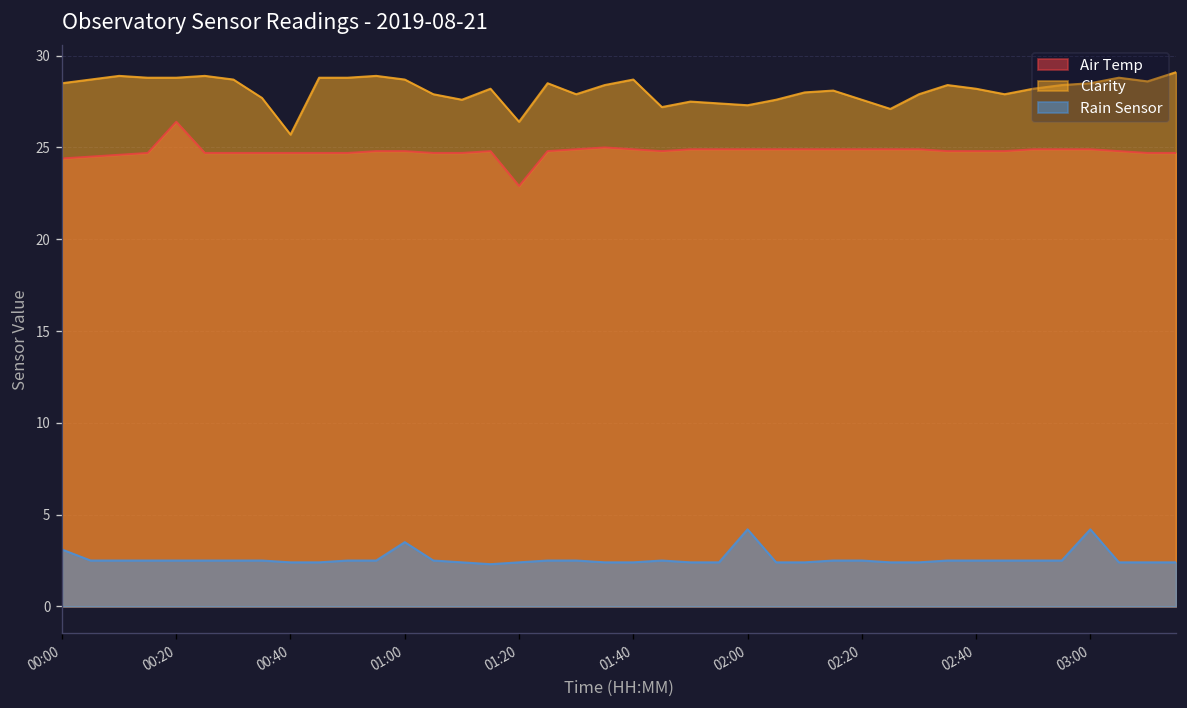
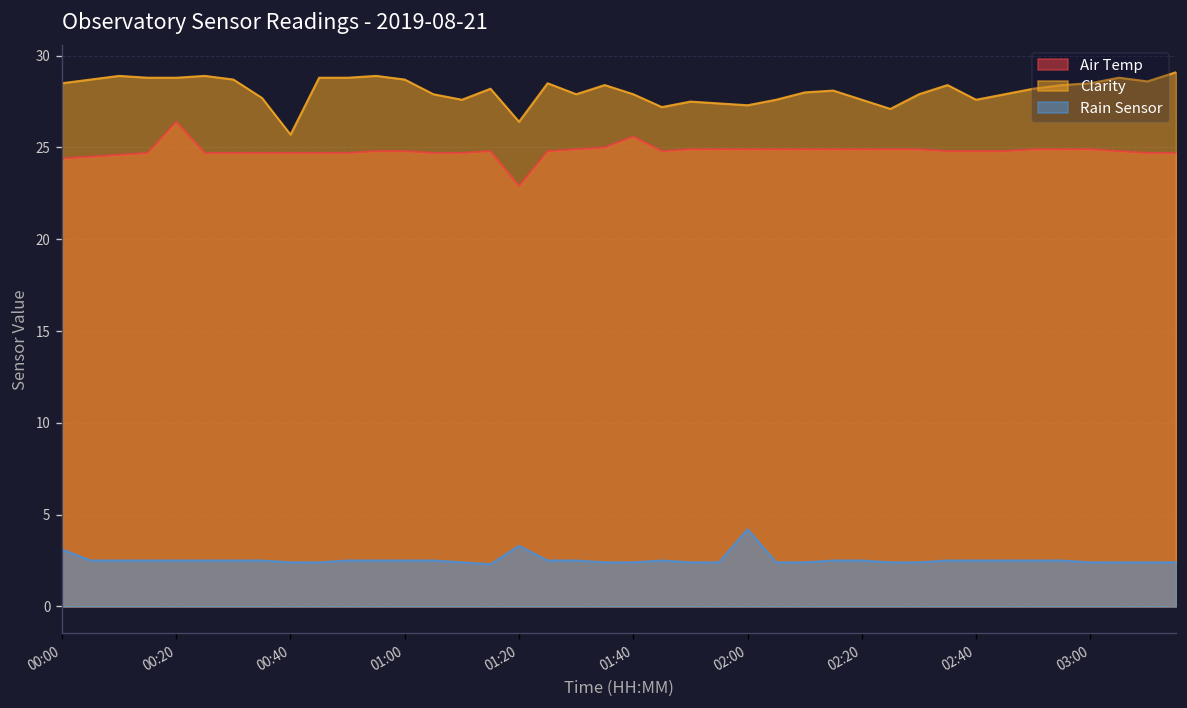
  {
    "Air Temp": {
      "00:00": 24.4,
      "00:20": 26.4,
      "00:40": 24.7,
      "01:00": 24.8,
      "01:20": 22.9,
-     "01:40": 24.9,
+     "01:40": 25.6,
      "02:00": 24.9,
      "02:20": 24.9,
      "02:40": 24.8,
      "03:00": 24.9
    },
    "Clarity": {
      "00:00": 28.5,
      "00:20": 28.8,
      "00:40": 25.7,
      "01:00": 28.7,
      "01:20": 26.4,
-     "01:40": 28.7,
+     "01:40": 27.9,
      "02:00": 27.3,
      "02:20": 27.6,
-     "02:40": 28.2
+     "02:40": 27.6
    },
    "Rain Sensor": {
      "00:00": 3.1,
      "00:20": 2.5,
      "00:40": 2.4,
-     "01:00": 3.5,
-     "01:20": 2.4,
+     "01:00": 2.5,
+     "01:20": 3.3,
      "01:40": 2.4,
      "02:00": 4.2,
      "02:20": 2.5,
      "02:40": 2.5,
-     "03:00": 4.2
+     "03:00": 2.4
    }
  }
